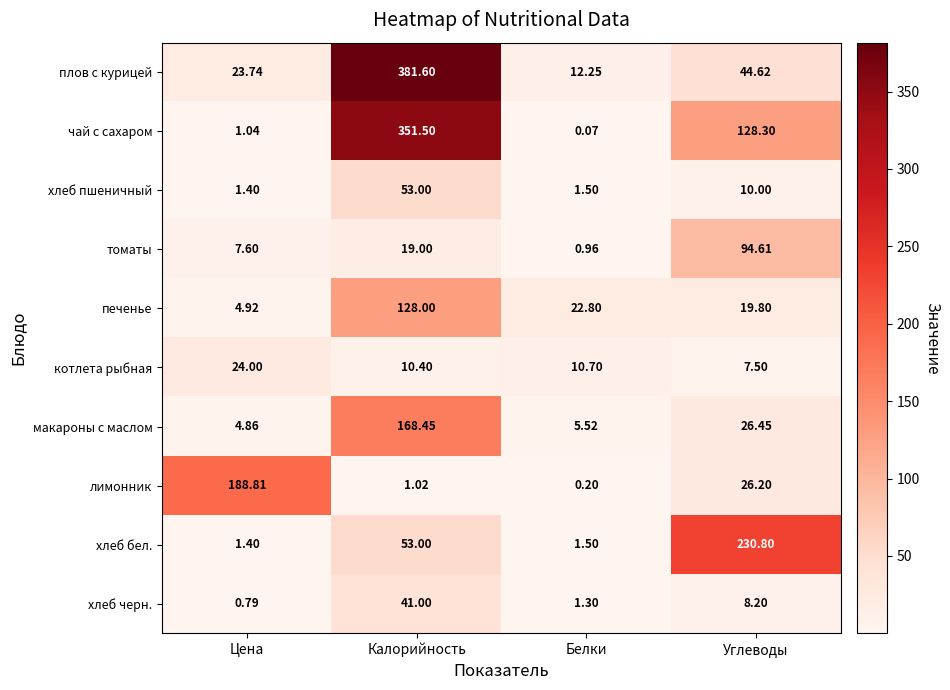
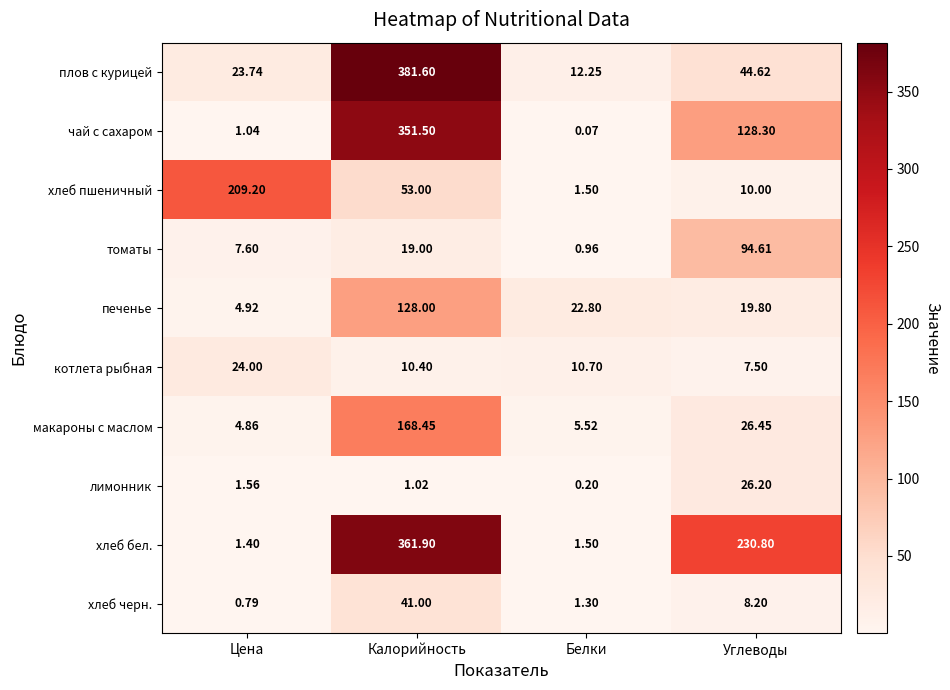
  {
    "плов с курицей": {
      "Цена": 23.74,
      "Калорийность": 381.60,
      "Белки": 12.25,
      "Углеводы": 44.62
    },
    "чай с сахаром": {
      "Цена": 1.04,
      "Калорийность": 351.50,
      "Белки": 0.07,
      "Углеводы": 128.30
    },
    "хлеб пшеничный": {
-     "Цена": 1.40,
+     "Цена": 209.20,
      "Калорийность": 53.00,
      "Белки": 1.50,
      "Углеводы": 10.00
    },
    "томаты": {
      "Цена": 7.60,
      "Калорийность": 19.00,
      "Белки": 0.96,
      "Углеводы": 94.61
    },
    "печенье": {
      "Цена": 4.92,
      "Калорийность": 128.00,
      "Белки": 22.80,
      "Углеводы": 19.80
    },
    "котлета рыбная": {
      "Цена": 24.00,
      "Калорийность": 10.40,
      "Белки": 10.70,
      "Углеводы": 7.50
    },
    "макароны с маслом": {
      "Цена": 4.86,
      "Калорийность": 168.45,
      "Белки": 5.52,
      "Углеводы": 26.45
    },
    "лимонник": {
-     "Цена": 188.81,
+     "Цена": 1.56,
      "Калорийность": 1.02,
      "Белки": 0.20,
      "Углеводы": 26.20
    },
    "хлеб бел.": {
      "Цена": 1.40,
-     "Калорийность": 53.00,
+     "Калорийность": 361.90,
      "Белки": 1.50,
      "Углеводы": 230.80
    },
    "хлеб черн.": {
      "Цена": 0.79,
      "Калорийность": 41.00,
      "Белки": 1.30,
      "Углеводы": 8.20
    }
  }
